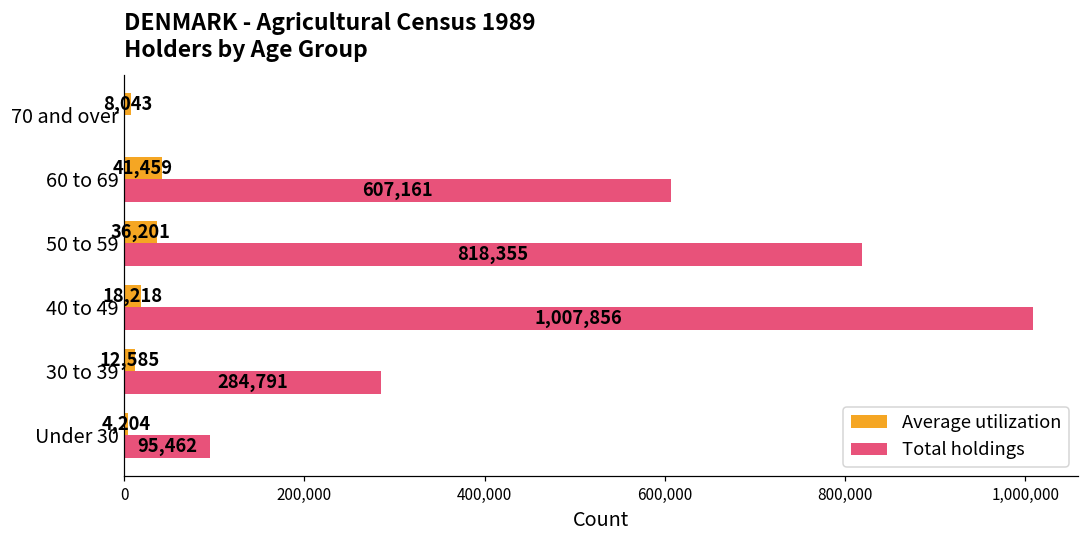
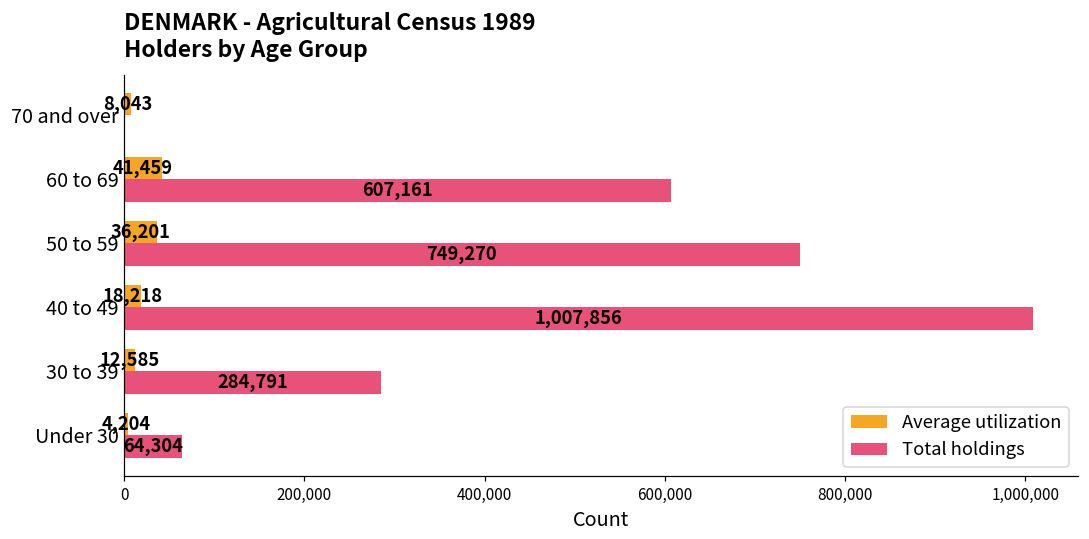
  {
    "Average utilization": {
      "70 and over": "8,043",
      "60 to 69": "41,459",
      "50 to 59": "36,201",
      "40 to 49": "18,218",
      "30 to 39": "12,585",
      "Under 30": "4,204"
    },
    "Total holdings": {
      "60 to 69": "607,161",
-     "50 to 59": "818,355",
+     "50 to 59": "749,270",
      "40 to 49": "1,007,856",
      "30 to 39": "284,791",
-     "Under 30": "95,462"
+     "Under 30": "64,304"
    }
  }
